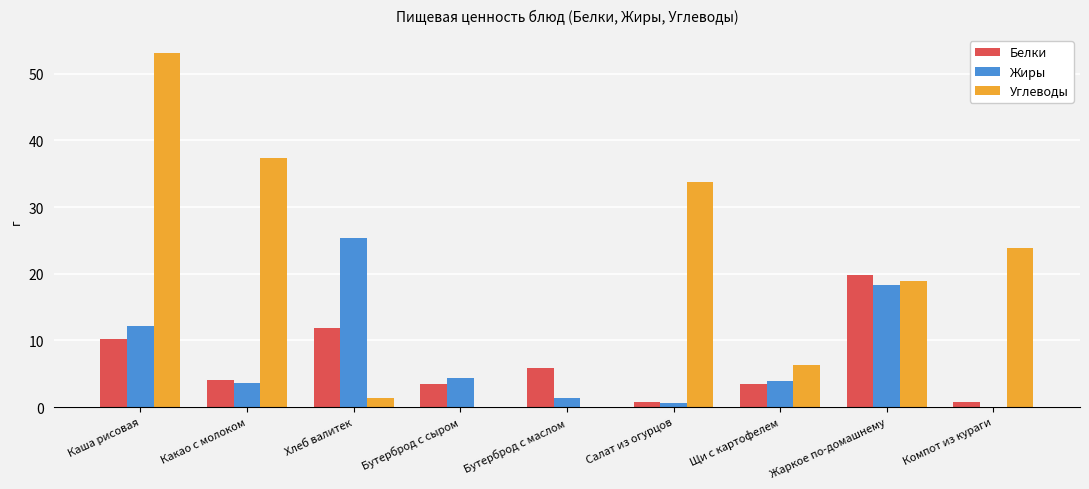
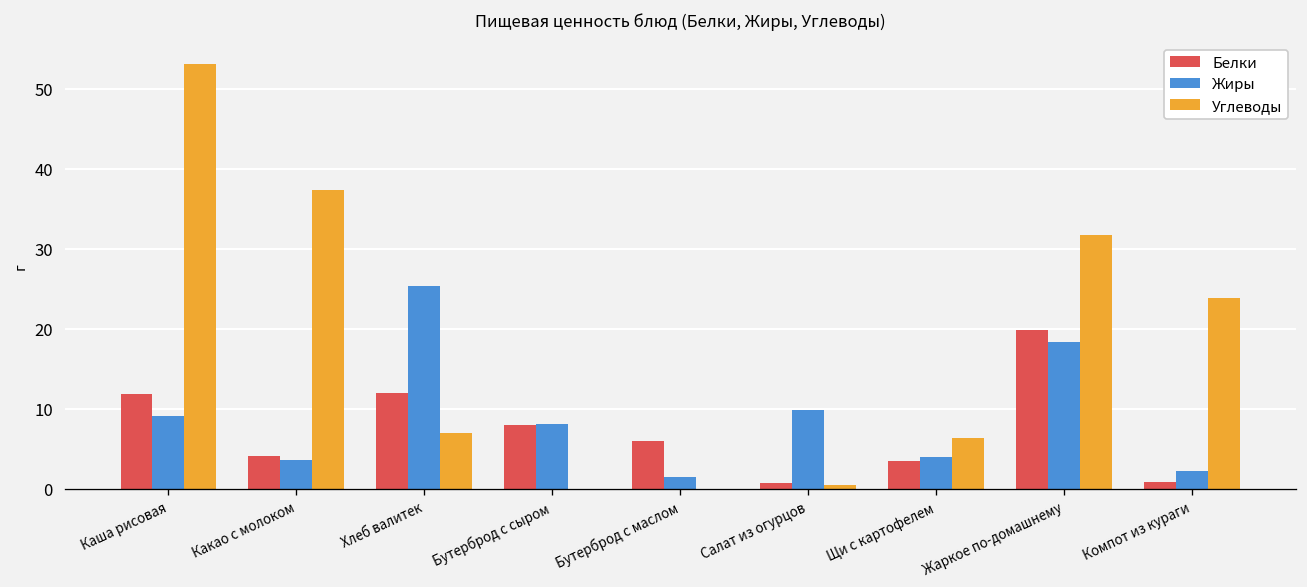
  {
    "Белки": {
-     "Каша рисовая": 10,
+     "Каша рисовая": 12,
      "Какао с молоком": 4,
      "Хлеб валитек": 12,
-     "Бутерброд с сыром": 3,
+     "Бутерброд с сыром": 8,
      "Бутерброд с маслом": 6,
      "Салат из огурцов": 1,
      "Щи с картофелем": 3,
      "Жаркое по-домашнему": 20,
      "Компот из кураги": 1
    },
    "Жиры": {
-     "Каша рисовая": 12,
+     "Каша рисовая": 9,
      "Какао с молоком": 4,
      "Хлеб валитек": 25,
-     "Бутерброд с сыром": 4,
+     "Бутерброд с сыром": 8,
      "Бутерброд с маслом": 1,
-     "Салат из огурцов": 1,
+     "Салат из огурцов": 10,
      "Щи с картофелем": 4,
      "Жаркое по-домашнему": 18,
-     "Компот из кураги": 0
+     "Компот из кураги": 2
    },
    "Углеводы": {
      "Каша рисовая": 53,
      "Какао с молоком": 37,
-     "Хлеб валитек": 1,
+     "Хлеб валитек": 7,
      "Бутерброд с сыром": 0,
      "Бутерброд с маслом": 0,
-     "Салат из огурцов": 34,
+     "Салат из огурцов": 0,
      "Щи с картофелем": 6,
-     "Жаркое по-домашнему": 19,
+     "Жаркое по-домашнему": 32,
      "Компот из кураги": 24
    }
  }
